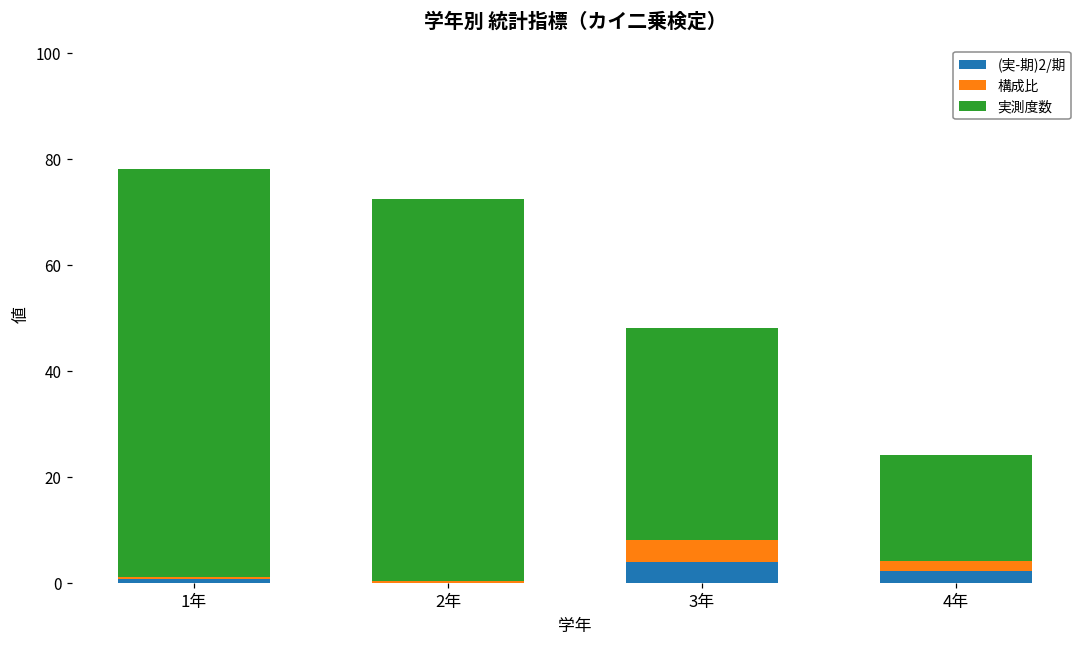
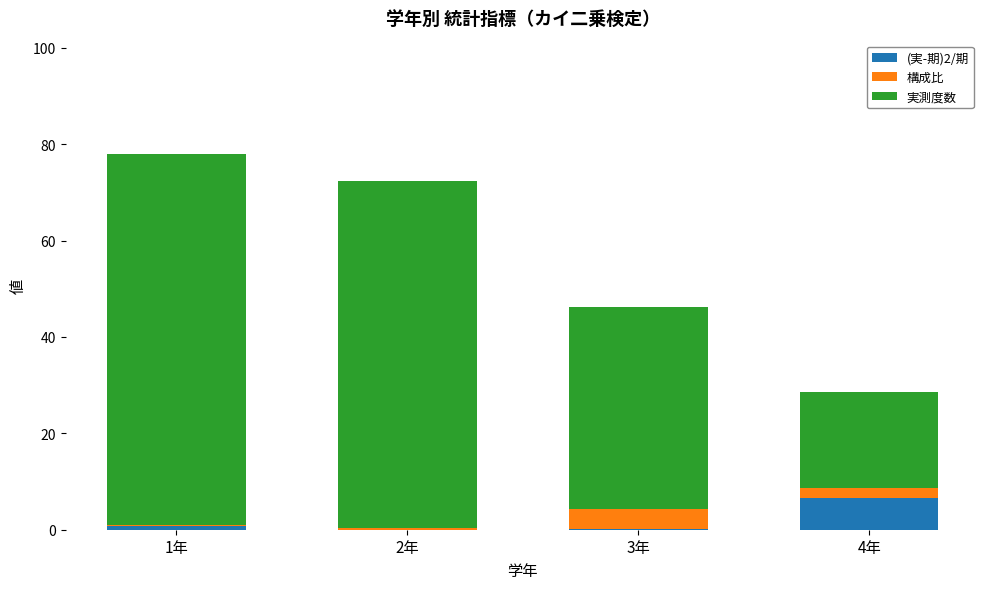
  {
    "(実-期)2/期": {
      "1年": 1,
-     "3年": 4,
-     "4年": 2
+     "3年": 0,
+     "4年": 7
    },
    "構成比": {
      "3年": 4,
      "4年": 2
    },
    "実測度数": {
      "1年": 77,
      "2年": 72,
-     "3年": 40,
+     "3年": 42,
      "4年": 20
    }
  }
